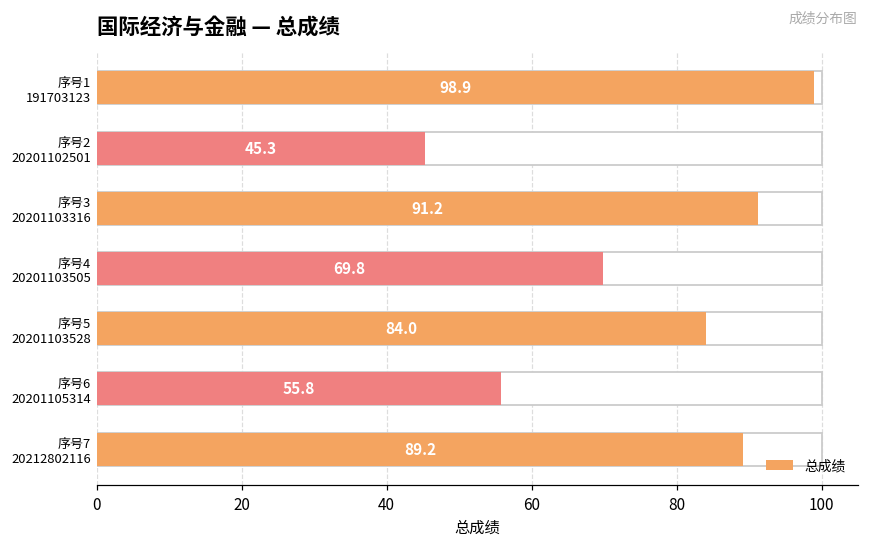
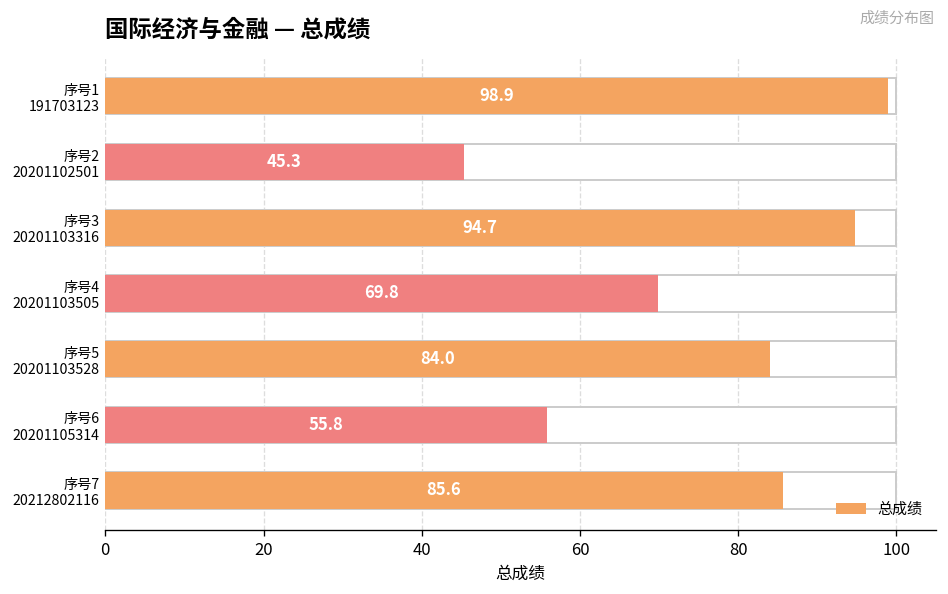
  {
    "总成绩": {
-     "序号3 20201103316": 91.2,
-     "序号7 20212802116": 89.2
+     "序号3 20201103316": 94.7,
+     "序号7 20212802116": 85.6
    }
  }
